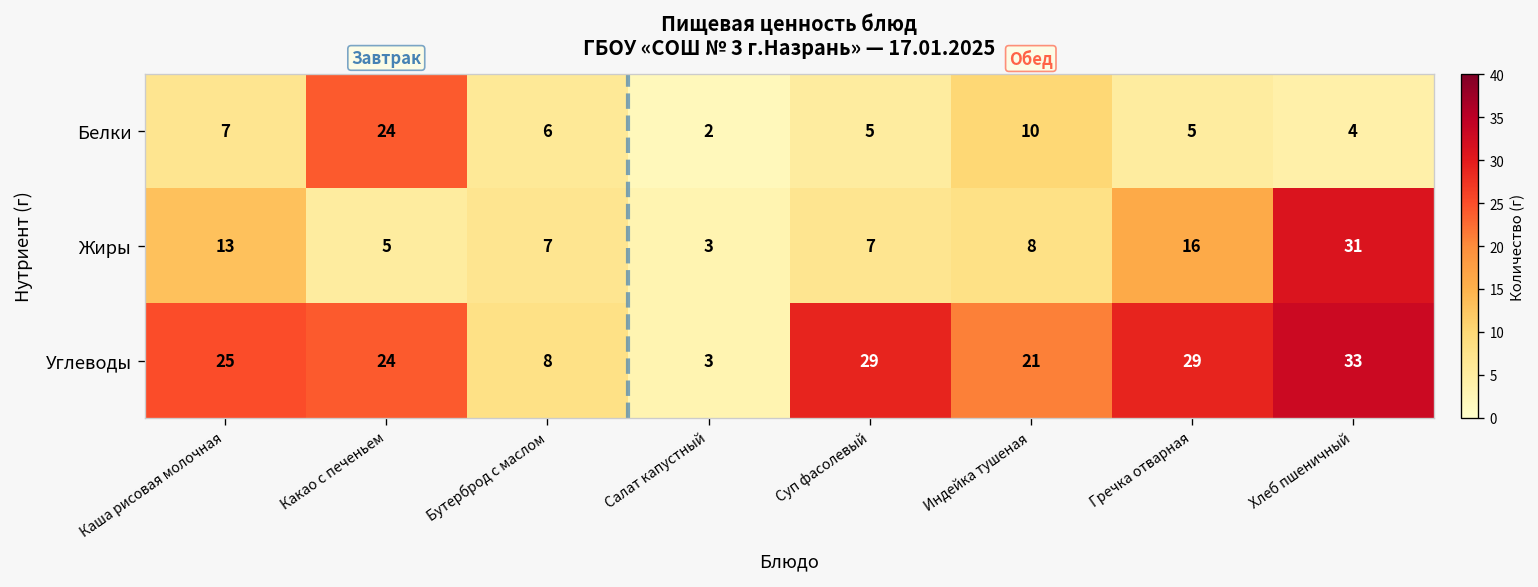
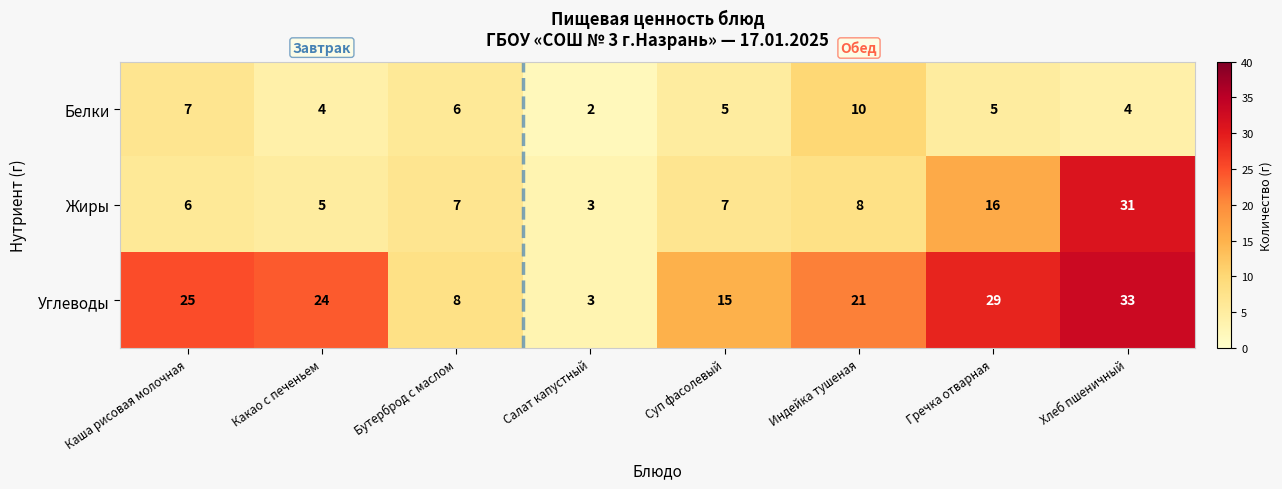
  {
    "Белки": {
      "Каша рисовая молочная": 7,
-     "Какао с печеньем": 24,
+     "Какао с печеньем": 4,
      "Бутерброд с маслом": 6,
      "Салат капустный": 2,
      "Суп фасолевый": 5,
      "Индейка тушеная": 10,
      "Гречка отварная": 5,
      "Хлеб пшеничный": 4
    },
    "Жиры": {
-     "Каша рисовая молочная": 13,
+     "Каша рисовая молочная": 6,
      "Какао с печеньем": 5,
      "Бутерброд с маслом": 7,
      "Салат капустный": 3,
      "Суп фасолевый": 7,
      "Индейка тушеная": 8,
      "Гречка отварная": 16,
      "Хлеб пшеничный": 31
    },
    "Углеводы": {
      "Каша рисовая молочная": 25,
      "Какао с печеньем": 24,
      "Бутерброд с маслом": 8,
      "Салат капустный": 3,
-     "Суп фасолевый": 29,
+     "Суп фасолевый": 15,
      "Индейка тушеная": 21,
      "Гречка отварная": 29,
      "Хлеб пшеничный": 33
    }
  }
